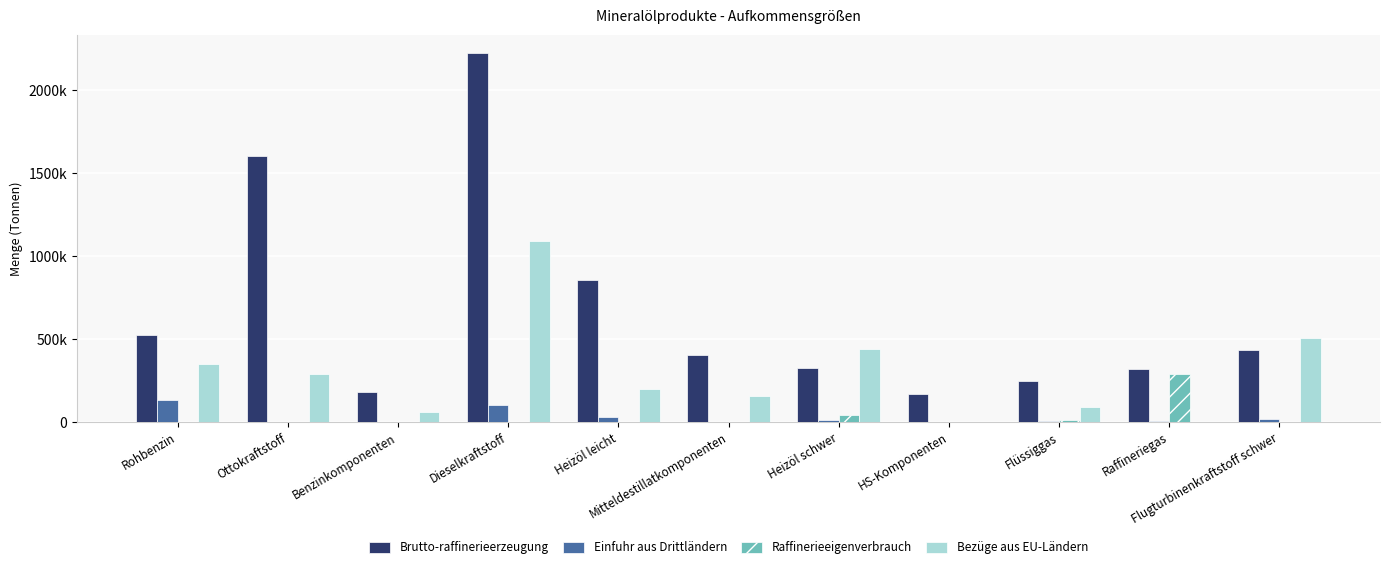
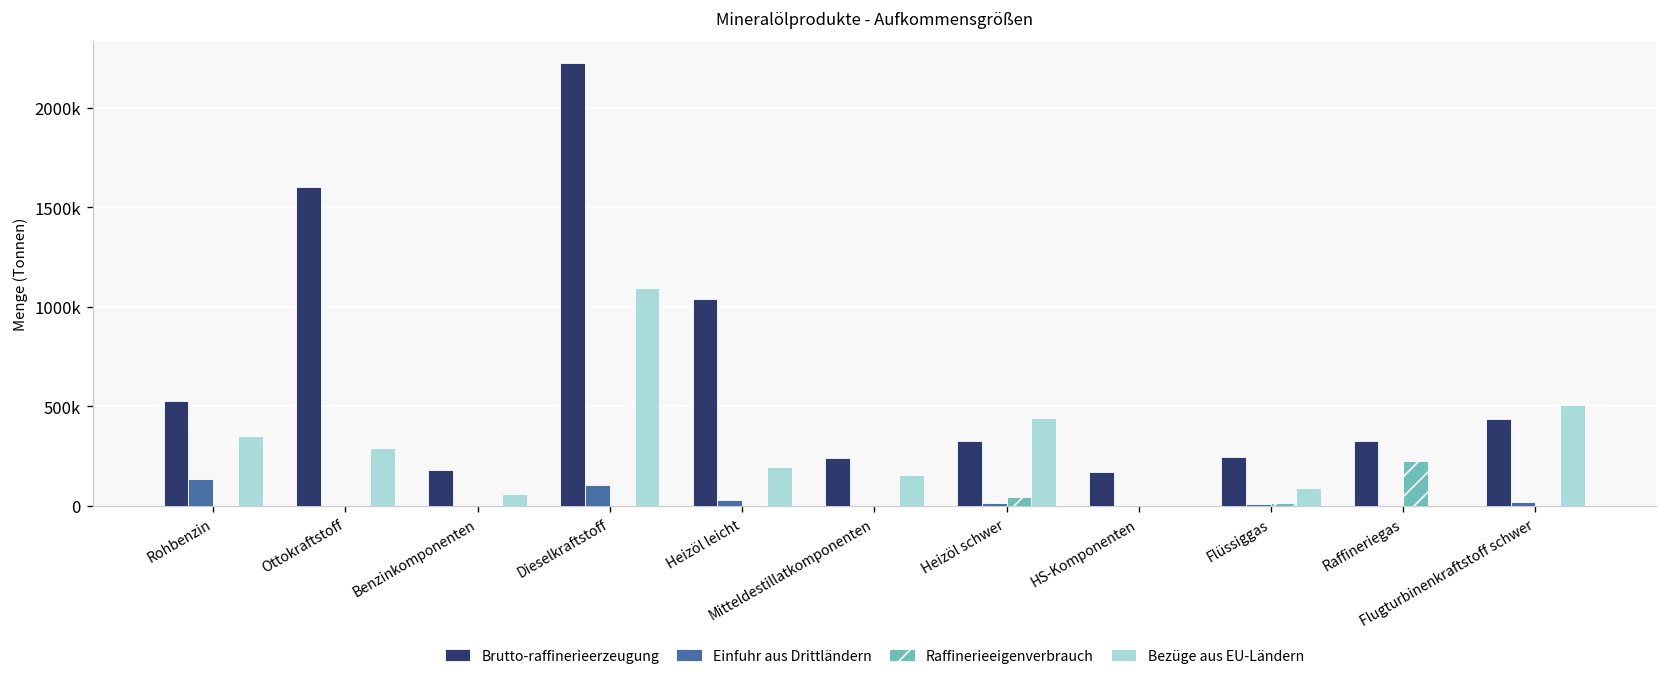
  {
    "Brutto-raffinerieerzeugung": {
      "Rohbenzin": 530000,
      "Ottokraftstoff": 1600000,
      "Benzinkomponenten": 180000,
      "Dieselkraftstoff": 2220000,
-     "Heizöl leicht": 850000,
-     "Mitteldestillatkomponenten": 410000,
+     "Heizöl leicht": 1040000,
+     "Mitteldestillatkomponenten": 240000,
      "Heizöl schwer": 330000,
      "HS-Komponenten": 170000,
      "Flüssiggas": 250000,
      "Raffineriegas": 320000,
      "Flugturbinenkraftstoff schwer": 440000
    },
    "Einfuhr aus Drittländern": {
      "Rohbenzin": 130000,
      "Dieselkraftstoff": 100000,
      "Heizöl leicht": 30000,
      "HS-Komponenten": 0,
      "Flugturbinenkraftstoff schwer": 20000
    },
    "Raffinerieeigenverbrauch": {
      "Ottokraftstoff": 0,
      "Heizöl schwer": 50000,
-     "Raffineriegas": 290000,
+     "Raffineriegas": 230000,
      "Flugturbinenkraftstoff schwer": 0
    },
    "Bezüge aus EU-Ländern": {
      "Rohbenzin": 350000,
      "Ottokraftstoff": 290000,
      "Benzinkomponenten": 60000,
      "Dieselkraftstoff": 1090000,
      "Heizöl leicht": 200000,
      "Mitteldestillatkomponenten": 160000,
      "Heizöl schwer": 440000,
      "Flüssiggas": 90000,
      "Raffineriegas": 0,
      "Flugturbinenkraftstoff schwer": 510000
    }
  }
